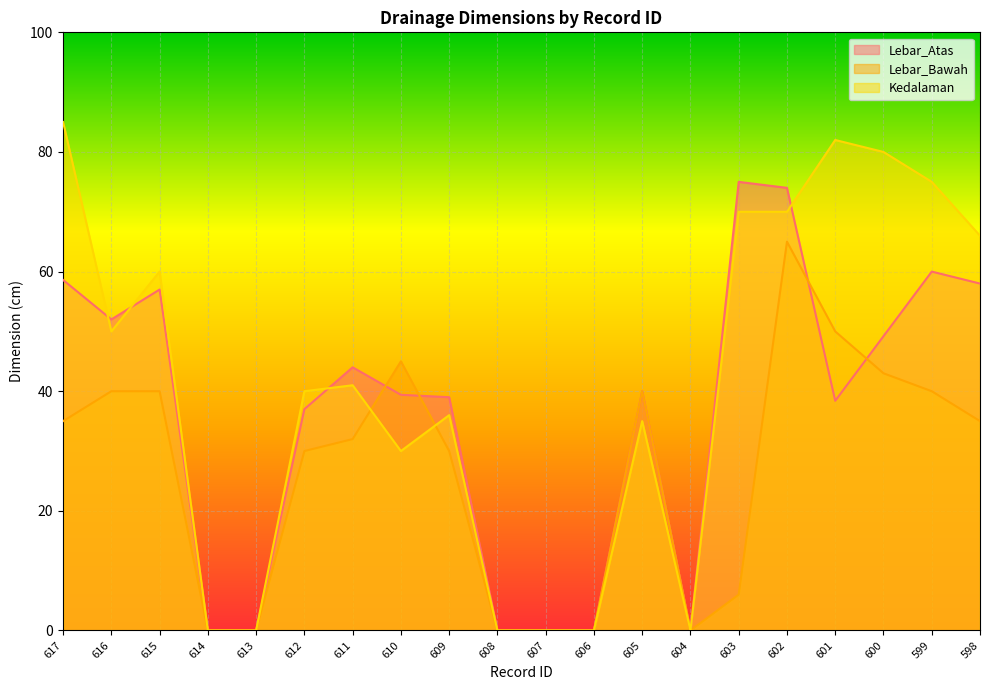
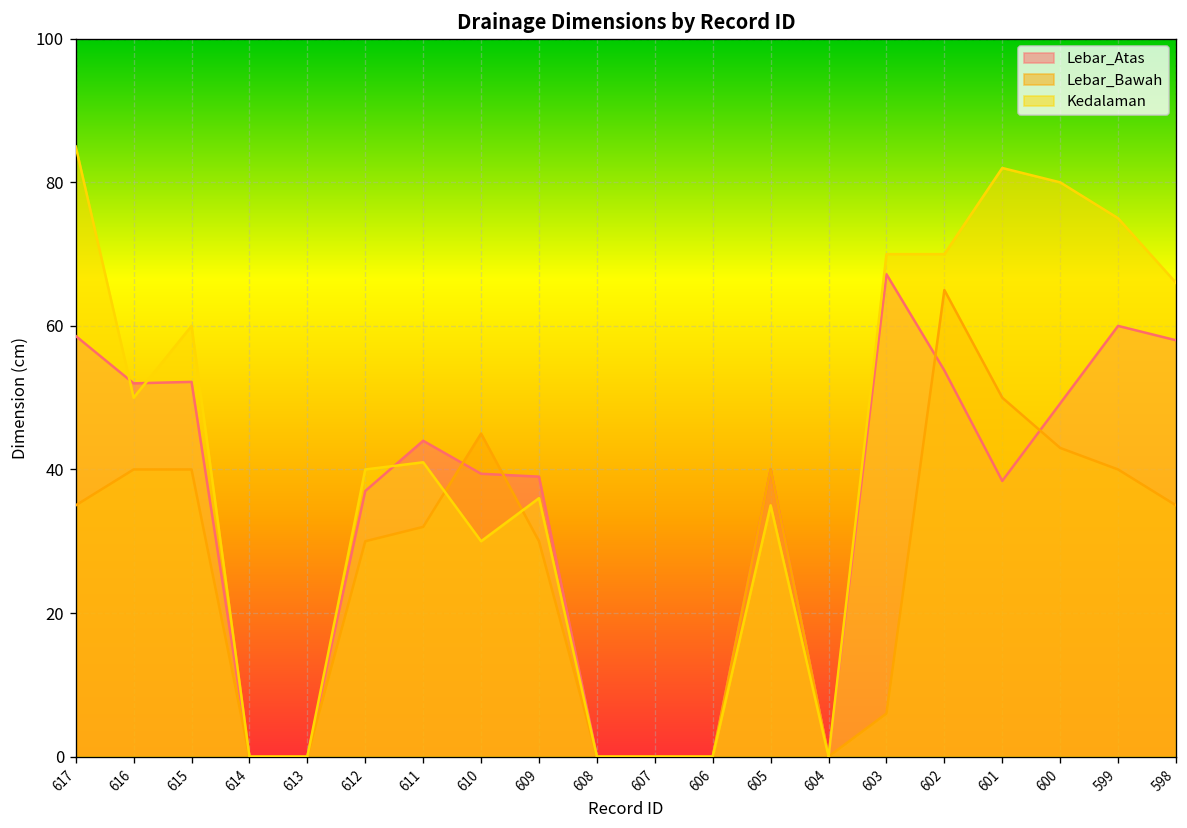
  {
    "Lebar_Atas": {
      "617": 59,
      "616": 52,
-     "615": 57,
+     "615": 52,
      "612": 37,
      "611": 44,
      "610": 39,
      "609": 39,
-     "603": 75,
-     "602": 74,
+     "603": 67,
+     "602": 54,
      "601": 38,
      "600": 49,
      "599": 60,
      "598": 58
    }
  }
